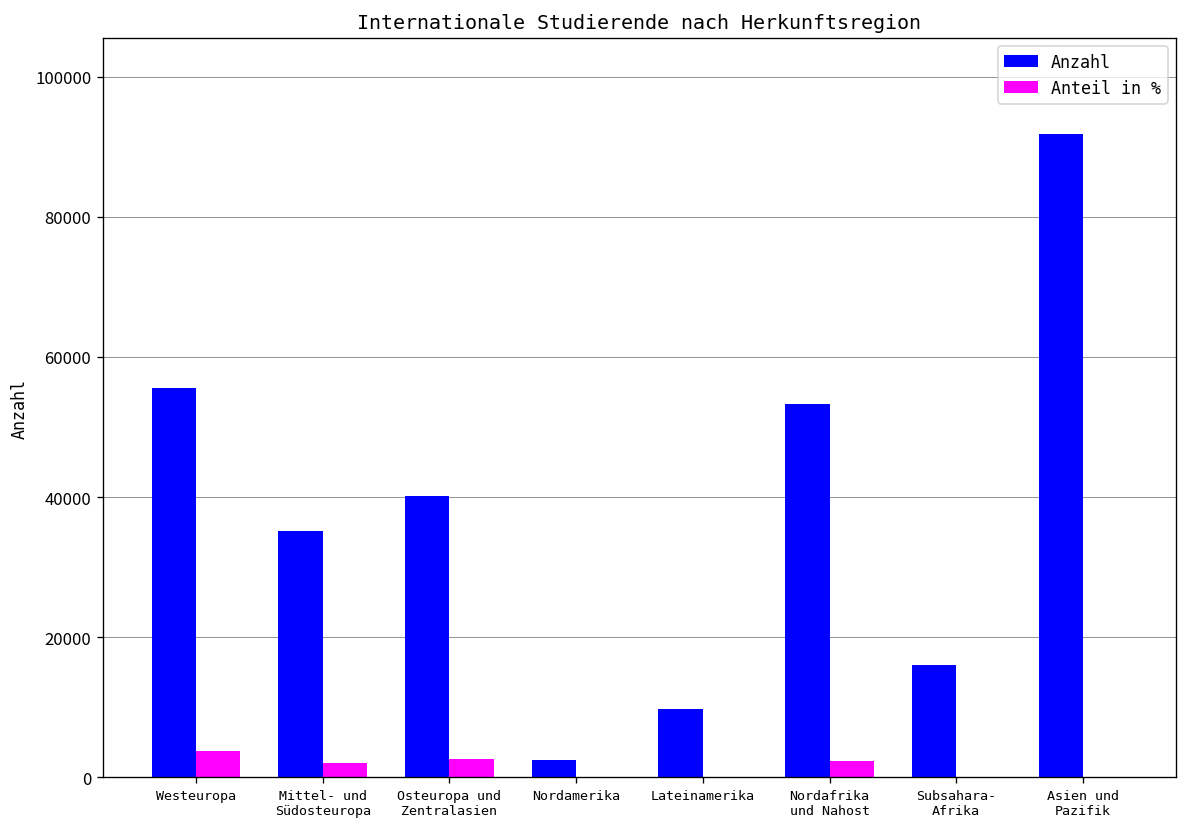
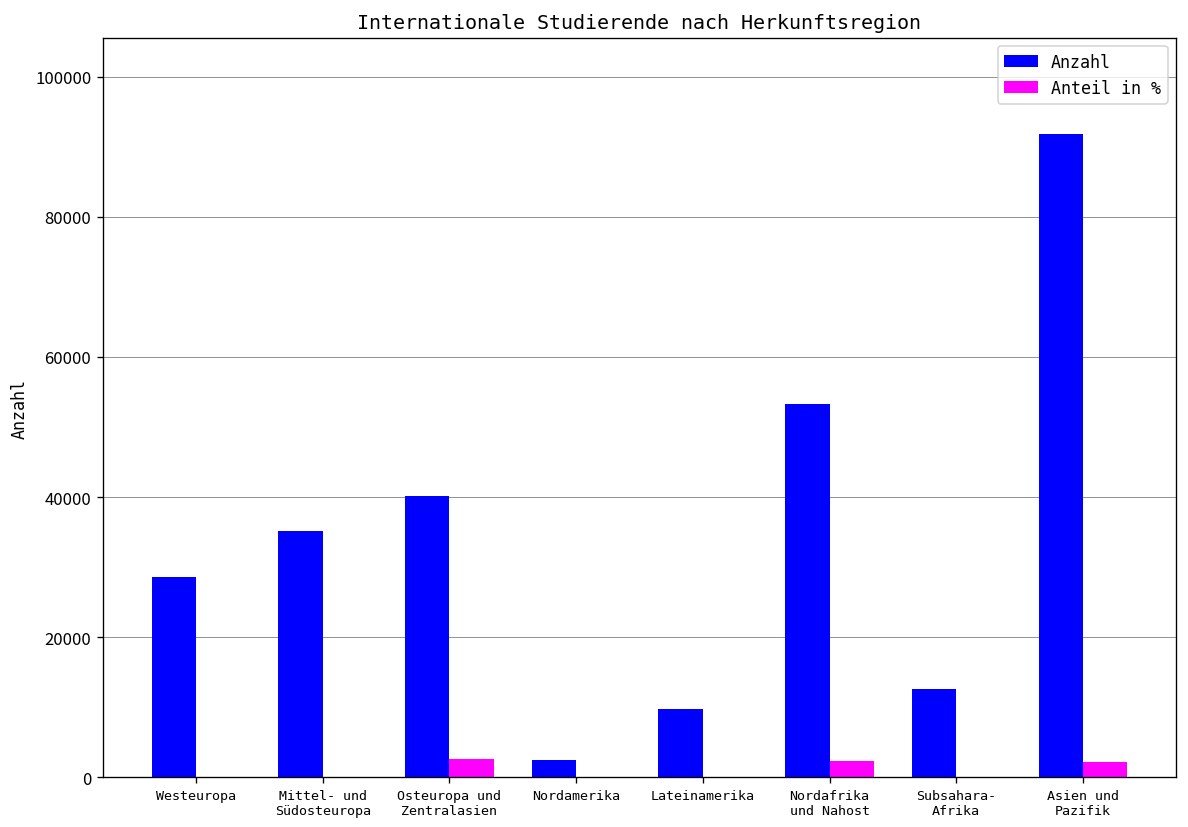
  {
    "Anzahl": {
-     "Westeuropa": 56000,
+     "Westeuropa": 29000,
      "Mittel- und Südosteuropa": 35000,
      "Osteuropa und Zentralasien": 40000,
      "Nordamerika": 2000,
      "Lateinamerika": 10000,
      "Nordafrika und Nahost": 53000,
-     "Subsahara- Afrika": 16000,
+     "Subsahara- Afrika": 13000,
      "Asien und Pazifik": 92000
    },
    "Anteil in %": {
-     "Westeuropa": 4000,
-     "Mittel- und Südosteuropa": 2000,
+     "Westeuropa": 0,
+     "Mittel- und Südosteuropa": 0,
      "Osteuropa und Zentralasien": 3000,
      "Nordafrika und Nahost": 2000,
-     "Asien und Pazifik": 0
+     "Asien und Pazifik": 2000
    }
  }
